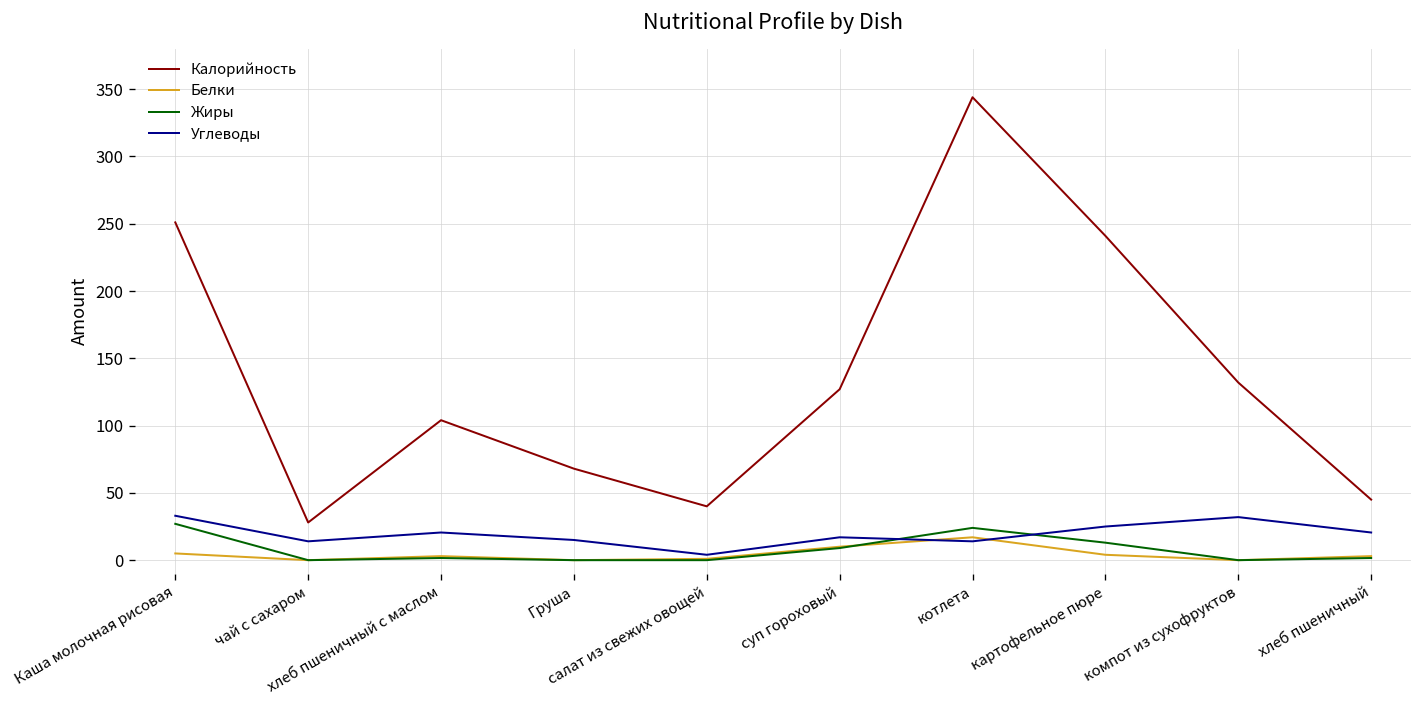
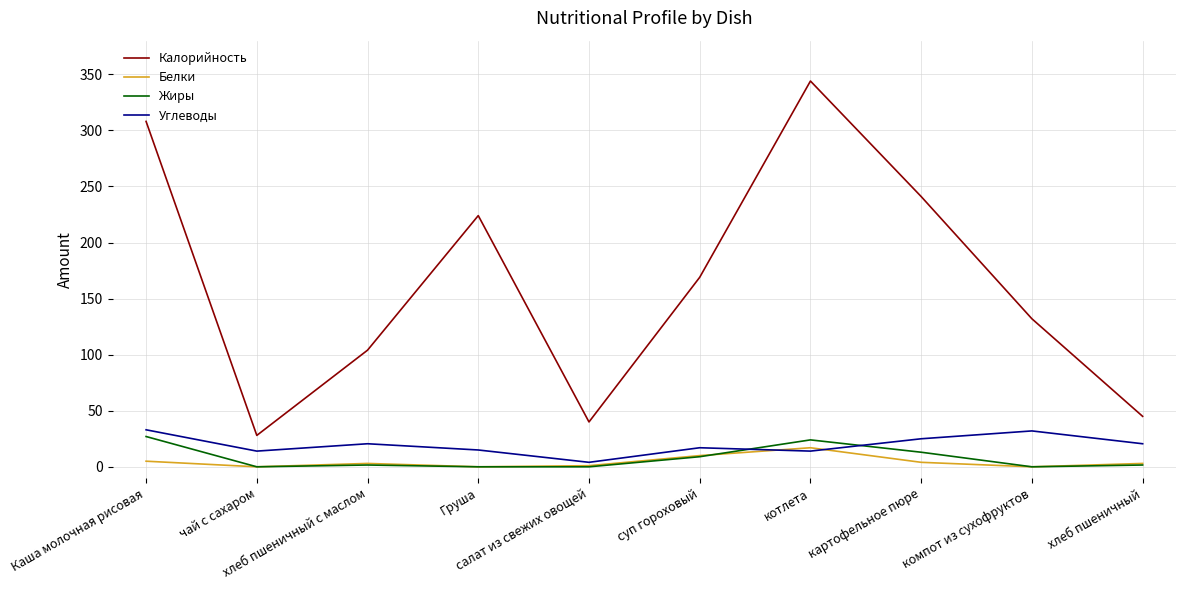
  {
    "Калорийность": {
-     "Каша молочная рисовая": 251,
+     "Каша молочная рисовая": 308,
      "чай с сахаром": 28,
      "хлеб пшеничный с маслом": 104,
-     "Груша": 68,
+     "Груша": 224,
      "салат из свежих овощей": 40,
-     "суп гороховый": 127,
+     "суп гороховый": 169,
      "котлета": 344,
      "картофельное пюре": 241,
      "компот из сухофруктов": 132,
      "хлеб пшеничный": 45
    },
    "Белки": {
      "Каша молочная рисовая": 5,
      "котлета": 17,
      "картофельное пюре": 4
    },
    "Жиры": {
      "Каша молочная рисовая": 27,
      "котлета": 24,
      "картофельное пюре": 13
    },
    "Углеводы": {
      "Каша молочная рисовая": 33,
      "чай с сахаром": 14,
      "хлеб пшеничный с маслом": 21,
      "Груша": 15,
      "салат из свежих овощей": 4,
      "суп гороховый": 17,
      "котлета": 14,
      "картофельное пюре": 25,
      "компот из сухофруктов": 32,
      "хлеб пшеничный": 21
    }
  }
